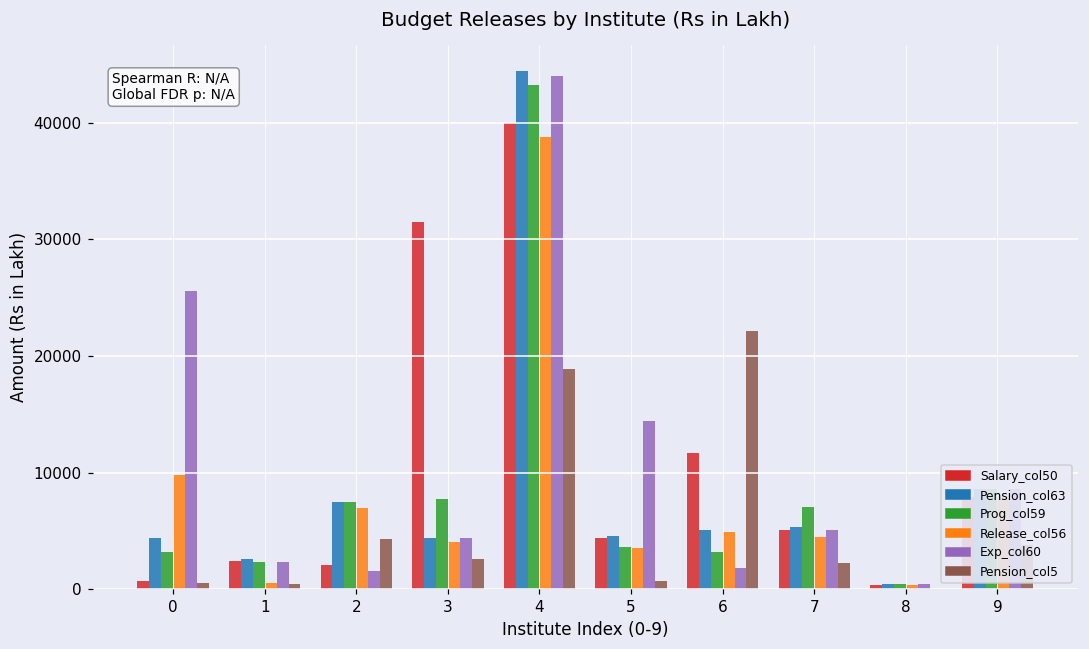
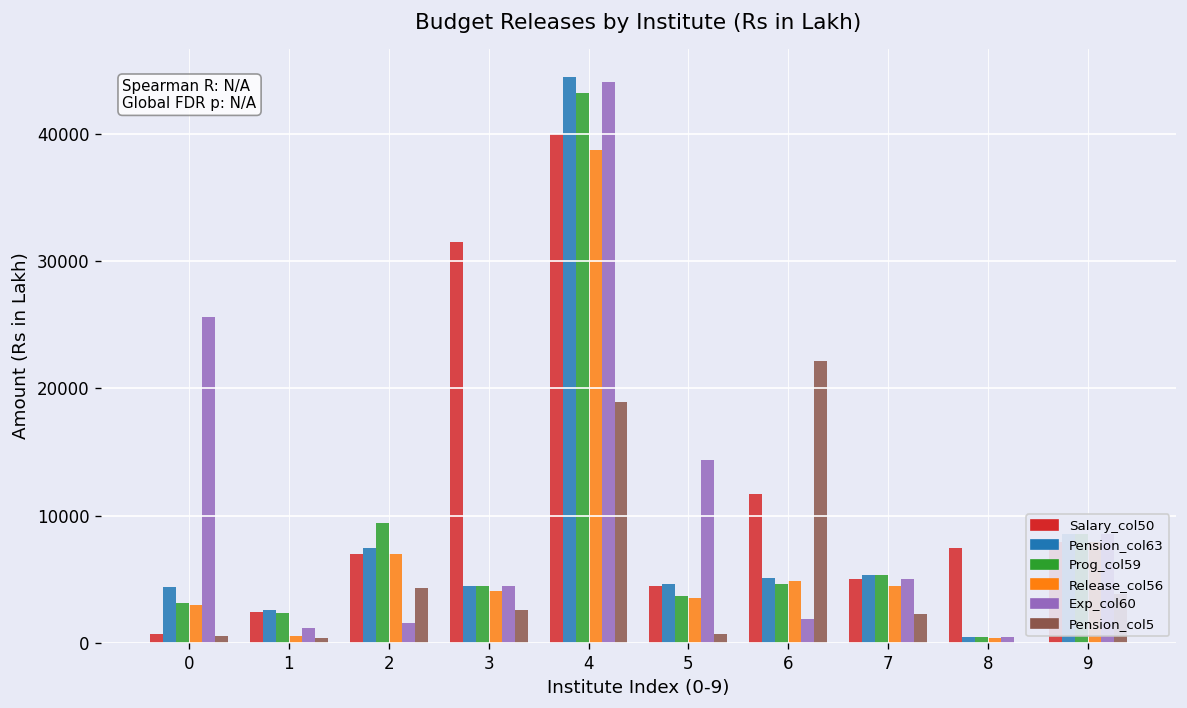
  {
    "Salary_col50": {
      "0": 700,
      "1": 2400,
-     "2": 2100,
+     "2": 6900,
      "3": 31500,
      "4": 39900,
      "5": 4400,
      "6": 11700,
      "7": 5100,
-     "8": 400
+     "8": 7500
    },
    "Pension_col63": {
      "0": 4400,
      "1": 2600,
      "2": 7400,
      "3": 4400,
      "4": 44400,
      "5": 4600,
      "6": 5100,
      "7": 5300,
      "8": 400
    },
    "Prog_col59": {
      "0": 3200,
      "1": 2300,
-     "2": 7400,
-     "3": 7700,
+     "2": 9400,
+     "3": 4400,
      "4": 43200,
      "5": 3700,
-     "6": 3200,
-     "7": 7000,
+     "6": 4600,
+     "7": 5300,
      "8": 400
    },
    "Release_col56": {
-     "0": 9800,
+     "0": 3000,
      "1": 500,
      "2": 6900,
      "3": 4100,
      "4": 38800,
      "5": 3500,
      "6": 4900,
      "7": 4500,
      "8": 400
    },
    "Exp_col60": {
      "0": 25600,
-     "1": 2300,
+     "1": 1200,
      "2": 1600,
      "3": 4400,
      "4": 44000,
      "5": 14400,
      "6": 1900,
      "7": 5100,
      "8": 400
    },
    "Pension_col5": {
      "0": 500,
      "1": 400,
      "2": 4300,
      "3": 2600,
      "4": 18900,
      "5": 700,
      "6": 22100,
      "7": 2300
    }
  }
